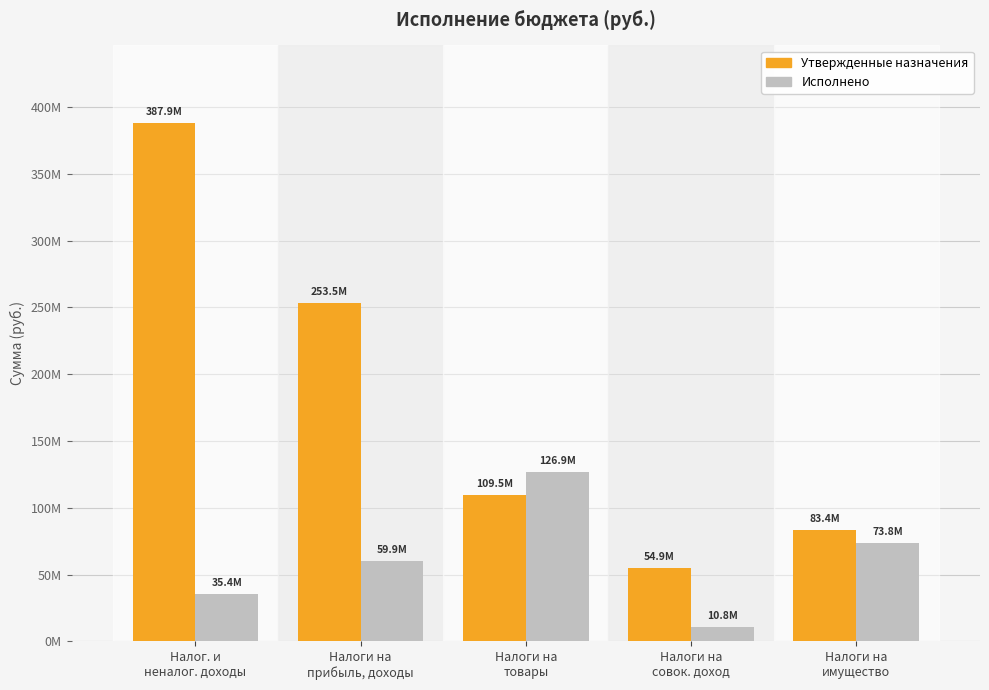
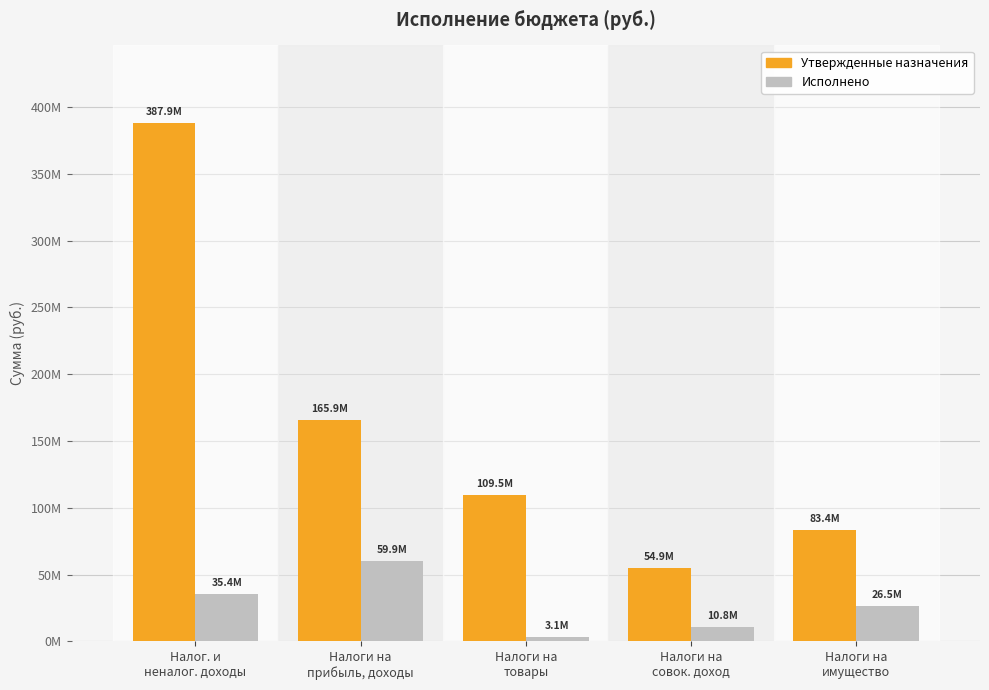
  {
    "Утвержденные назначения": {
      "Налог. и неналог. доходы": "387.9M",
-     "Налоги на прибыль, доходы": "253.5M",
+     "Налоги на прибыль, доходы": "165.9M",
      "Налоги на товары": "109.5M",
      "Налоги на совок. доход": "54.9M",
      "Налоги на имущество": "83.4M"
    },
    "Исполнено": {
      "Налог. и неналог. доходы": "35.4M",
      "Налоги на прибыль, доходы": "59.9M",
-     "Налоги на товары": "126.9M",
+     "Налоги на товары": "3.1M",
      "Налоги на совок. доход": "10.8M",
-     "Налоги на имущество": "73.8M"
+     "Налоги на имущество": "26.5M"
    }
  }
